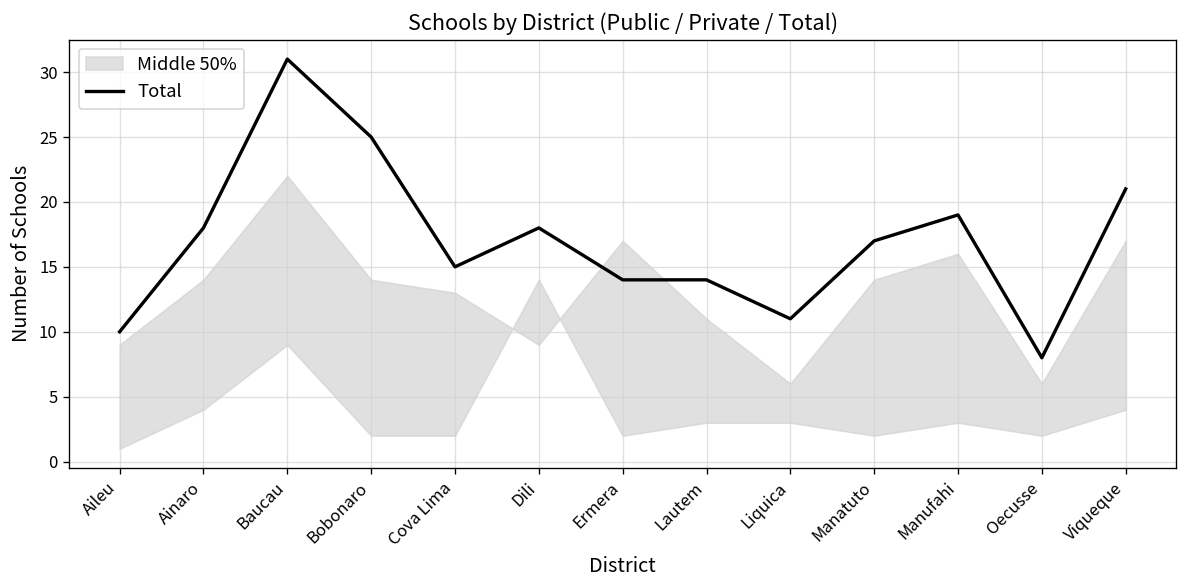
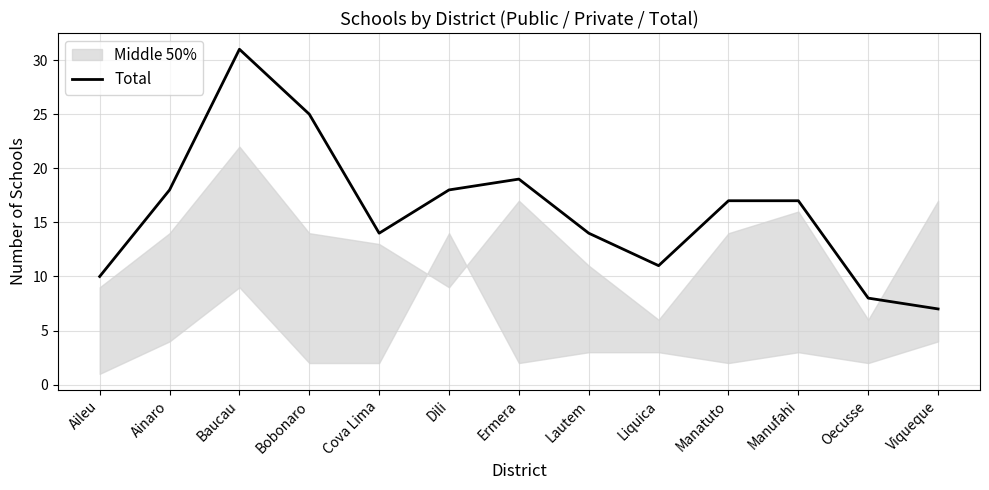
  {
    "Total": {
      "Aileu": 10,
      "Ainaro": 18,
      "Baucau": 31,
      "Bobonaro": 25,
-     "Cova Lima": 15,
+     "Cova Lima": 14,
      "Dili": 18,
-     "Ermera": 14,
+     "Ermera": 19,
      "Lautem": 14,
      "Liquica": 11,
      "Manatuto": 17,
-     "Manufahi": 19,
+     "Manufahi": 17,
      "Oecusse": 8,
-     "Viqueque": 21
+     "Viqueque": 7
    }
  }
